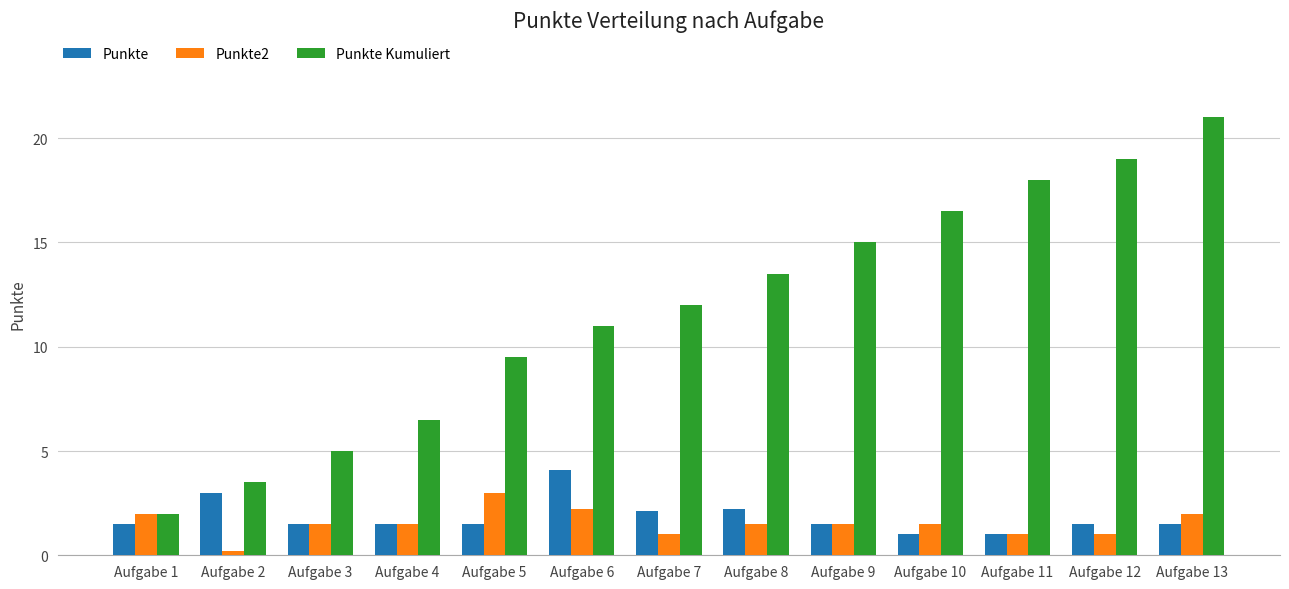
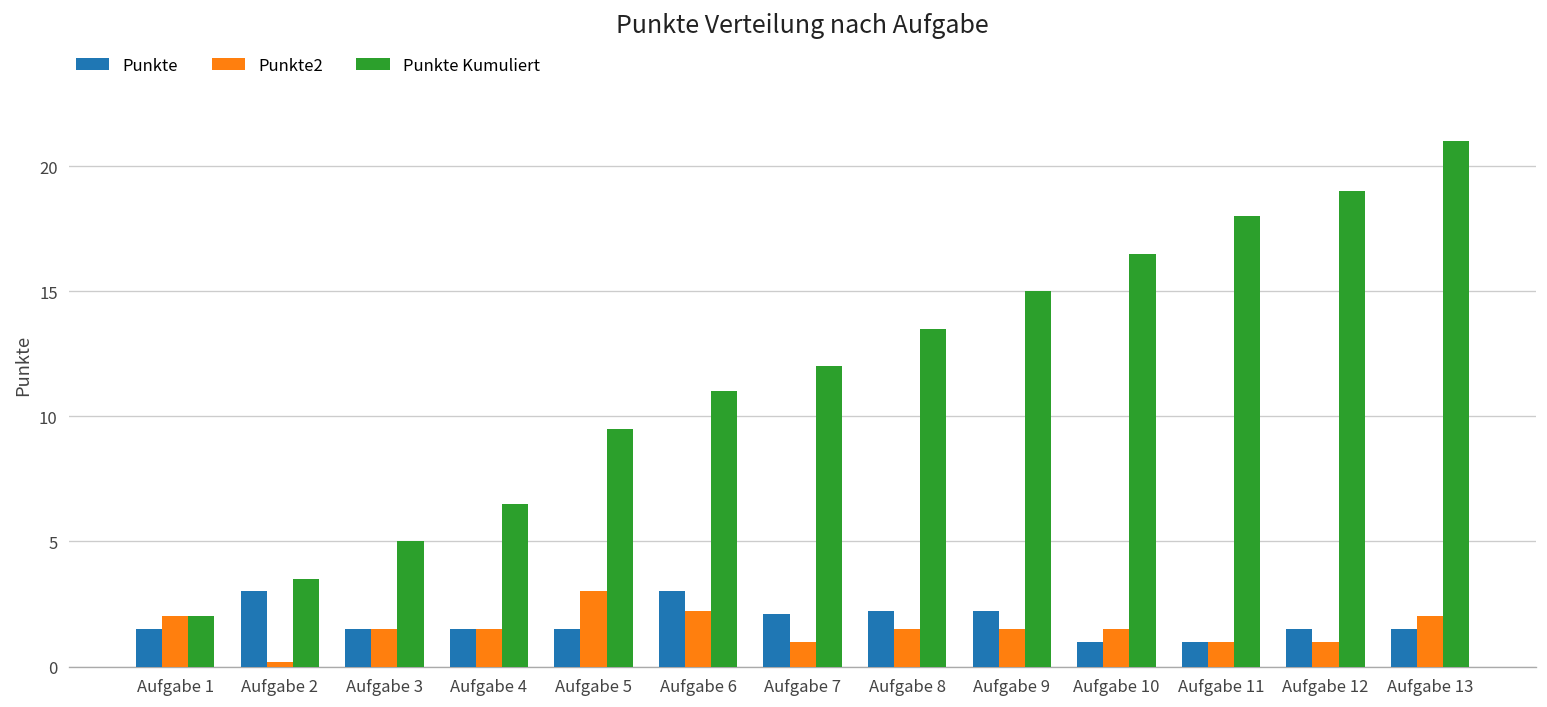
  {
    "Punkte": {
      "Aufgabe 1": 1.5,
      "Aufgabe 2": 3.0,
      "Aufgabe 3": 1.5,
      "Aufgabe 4": 1.5,
      "Aufgabe 5": 1.5,
-     "Aufgabe 6": 4.1,
+     "Aufgabe 6": 3.0,
      "Aufgabe 7": 2.1,
      "Aufgabe 8": 2.2,
-     "Aufgabe 9": 1.5,
+     "Aufgabe 9": 2.2,
      "Aufgabe 10": 1.0,
      "Aufgabe 11": 1.0,
      "Aufgabe 12": 1.5,
      "Aufgabe 13": 1.5
    },
    "Punkte2": {
      "Aufgabe 1": 2.0,
      "Aufgabe 2": 0.2,
      "Aufgabe 3": 1.5,
      "Aufgabe 4": 1.5,
      "Aufgabe 5": 3.0,
      "Aufgabe 6": 2.2,
      "Aufgabe 7": 1.0,
      "Aufgabe 8": 1.5,
      "Aufgabe 9": 1.5,
      "Aufgabe 10": 1.5,
      "Aufgabe 11": 1.0,
      "Aufgabe 12": 1.0,
      "Aufgabe 13": 2.0
    },
    "Punkte Kumuliert": {
      "Aufgabe 1": 2.0,
      "Aufgabe 2": 3.5,
      "Aufgabe 3": 5.0,
      "Aufgabe 4": 6.5,
      "Aufgabe 5": 9.5,
      "Aufgabe 6": 11.0,
      "Aufgabe 7": 12.0,
      "Aufgabe 8": 13.5,
      "Aufgabe 9": 15.0,
      "Aufgabe 10": 16.5,
      "Aufgabe 11": 18.0,
      "Aufgabe 12": 19.0,
      "Aufgabe 13": 21.0
    }
  }
